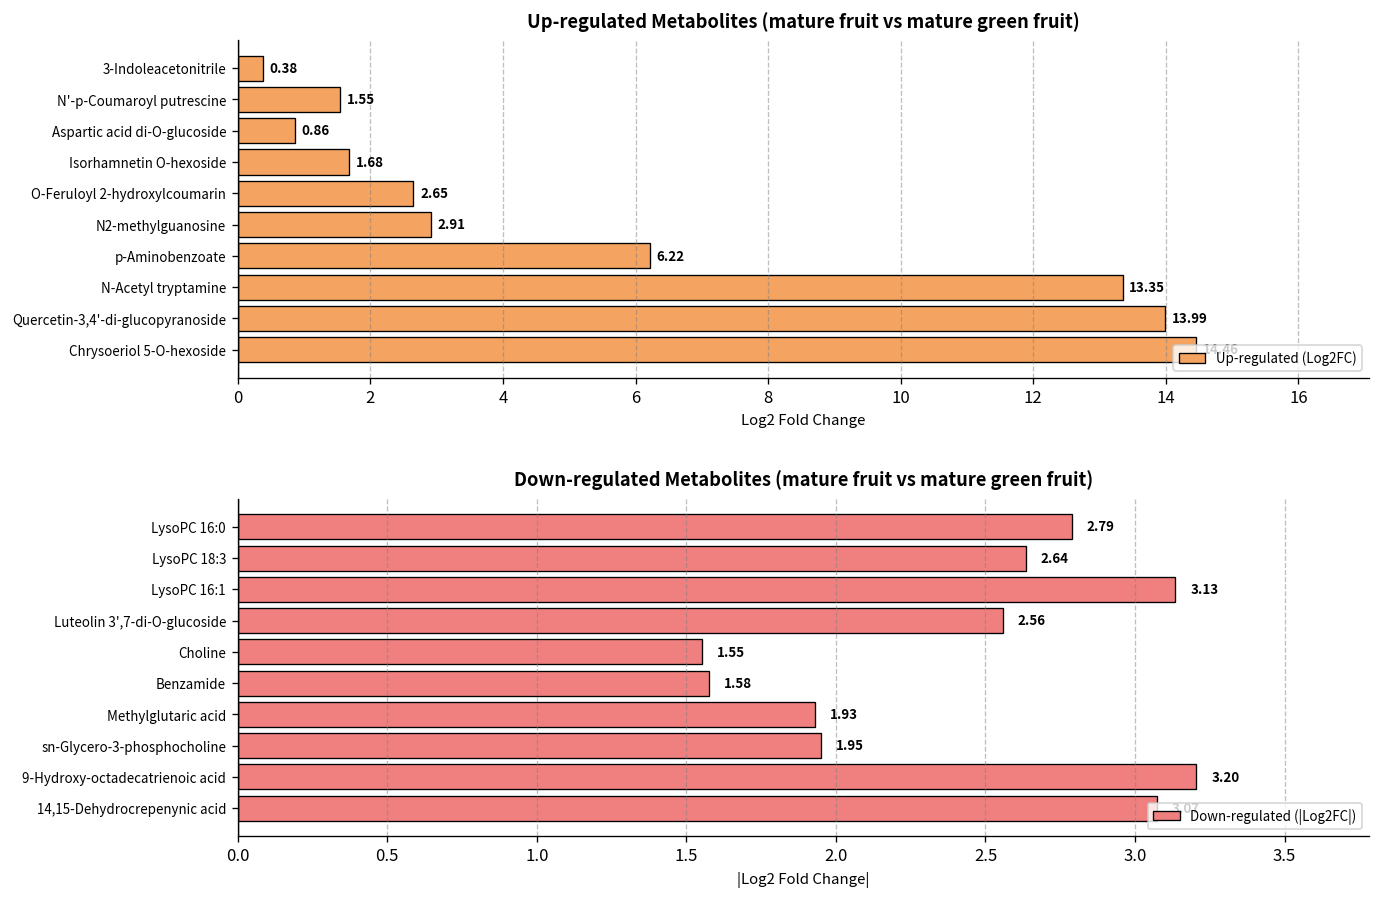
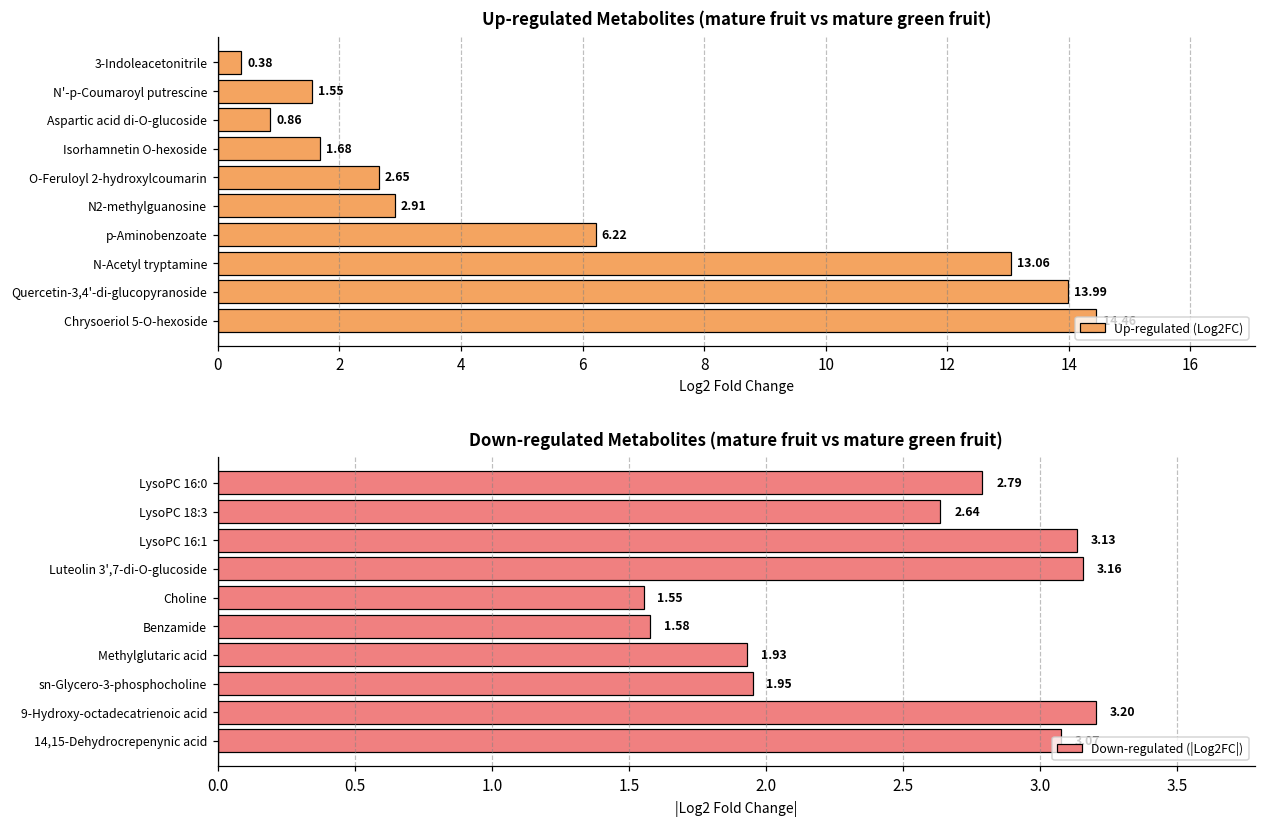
  {
    "Up-regulated Metabolites (mature fruit vs mature green fruit)": {
      "3-Indoleacetonitrile": 0.38,
      "N'-p-Coumaroyl putrescine": 1.55,
      "Aspartic acid di-O-glucoside": 0.86,
      "Isorhamnetin O-hexoside": 1.68,
      "O-Feruloyl 2-hydroxylcoumarin": 2.65,
      "N2-methylguanosine": 2.91,
      "p-Aminobenzoate": 6.22,
-     "N-Acetyl tryptamine": 13.35,
+     "N-Acetyl tryptamine": 13.06,
      "Quercetin-3,4'-di-glucopyranoside": 13.99
    },
    "Down-regulated Metabolites (mature fruit vs mature green fruit)": {
      "LysoPC 16:0": 2.79,
      "LysoPC 18:3": 2.64,
      "LysoPC 16:1": 3.13,
-     "Luteolin 3',7-di-O-glucoside": 2.56,
+     "Luteolin 3',7-di-O-glucoside": 3.16,
      "Choline": 1.55,
      "Benzamide": 1.58,
      "Methylglutaric acid": 1.93,
      "sn-Glycero-3-phosphocholine": 1.95,
      "9-Hydroxy-octadecatrienoic acid": 3.20
    }
  }
